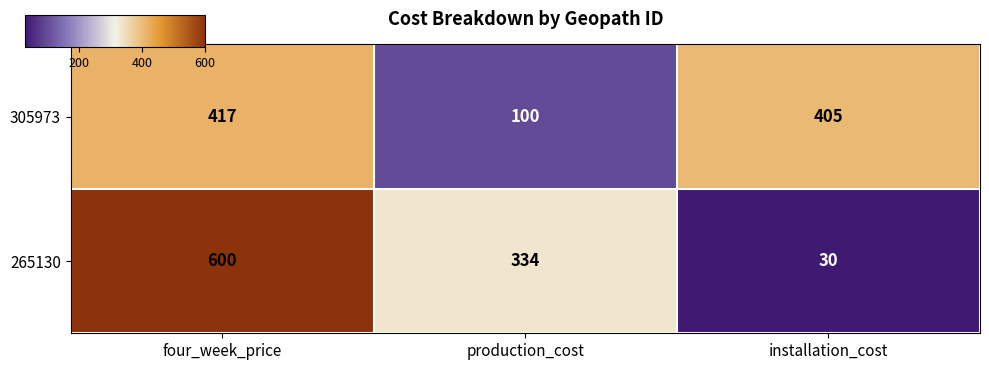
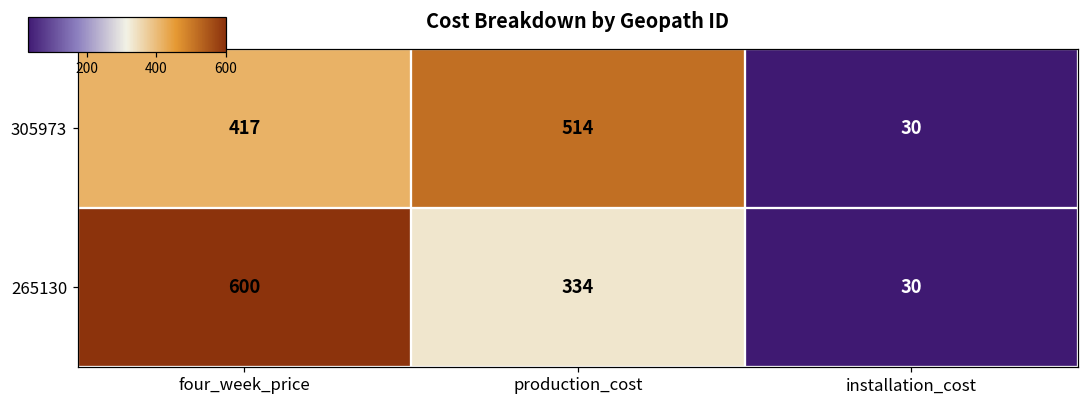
  {
    "305973": {
      "four_week_price": 417,
-     "production_cost": 100,
-     "installation_cost": 405
+     "production_cost": 514,
+     "installation_cost": 30
    },
    "265130": {
      "four_week_price": 600,
      "production_cost": 334,
      "installation_cost": 30
    }
  }
